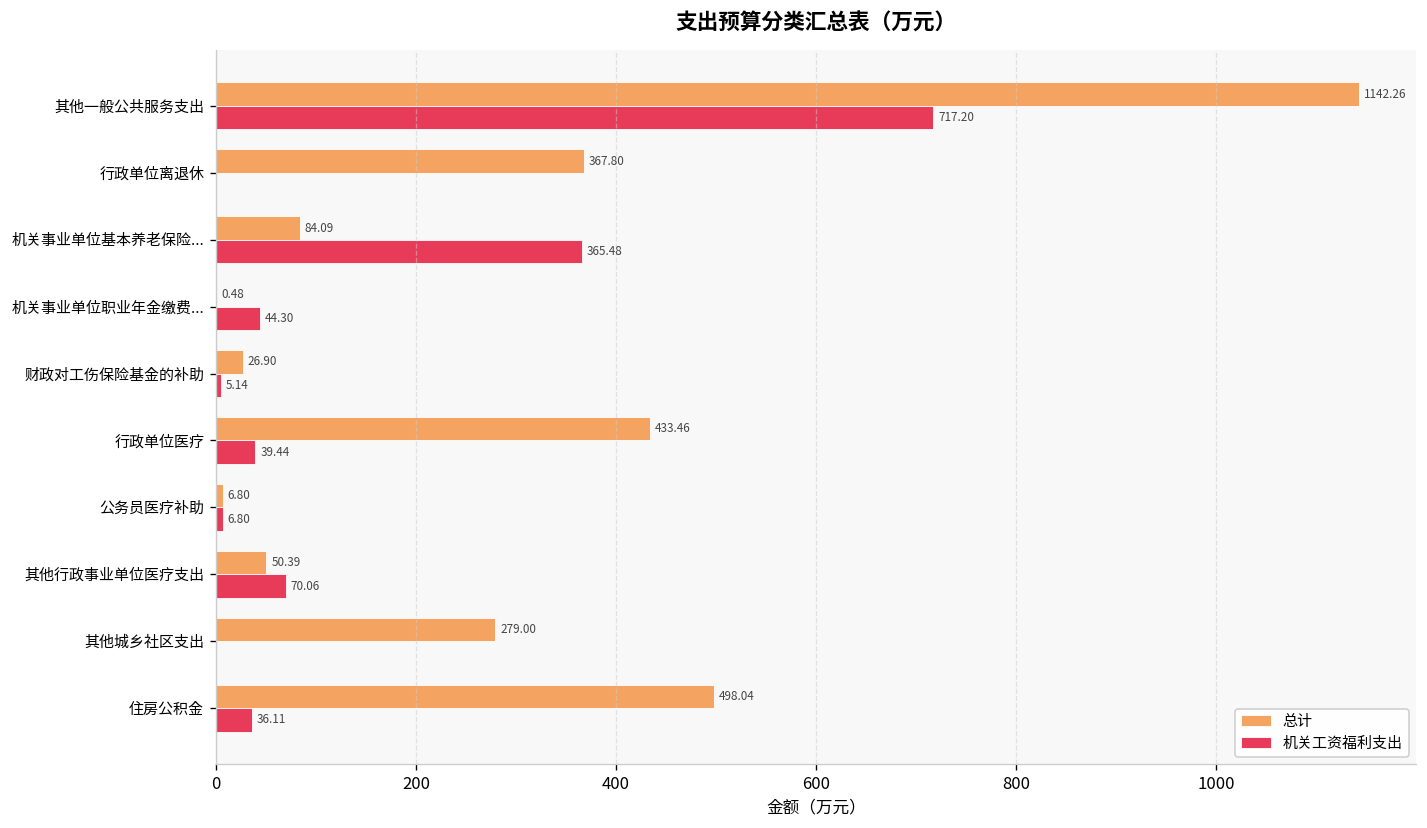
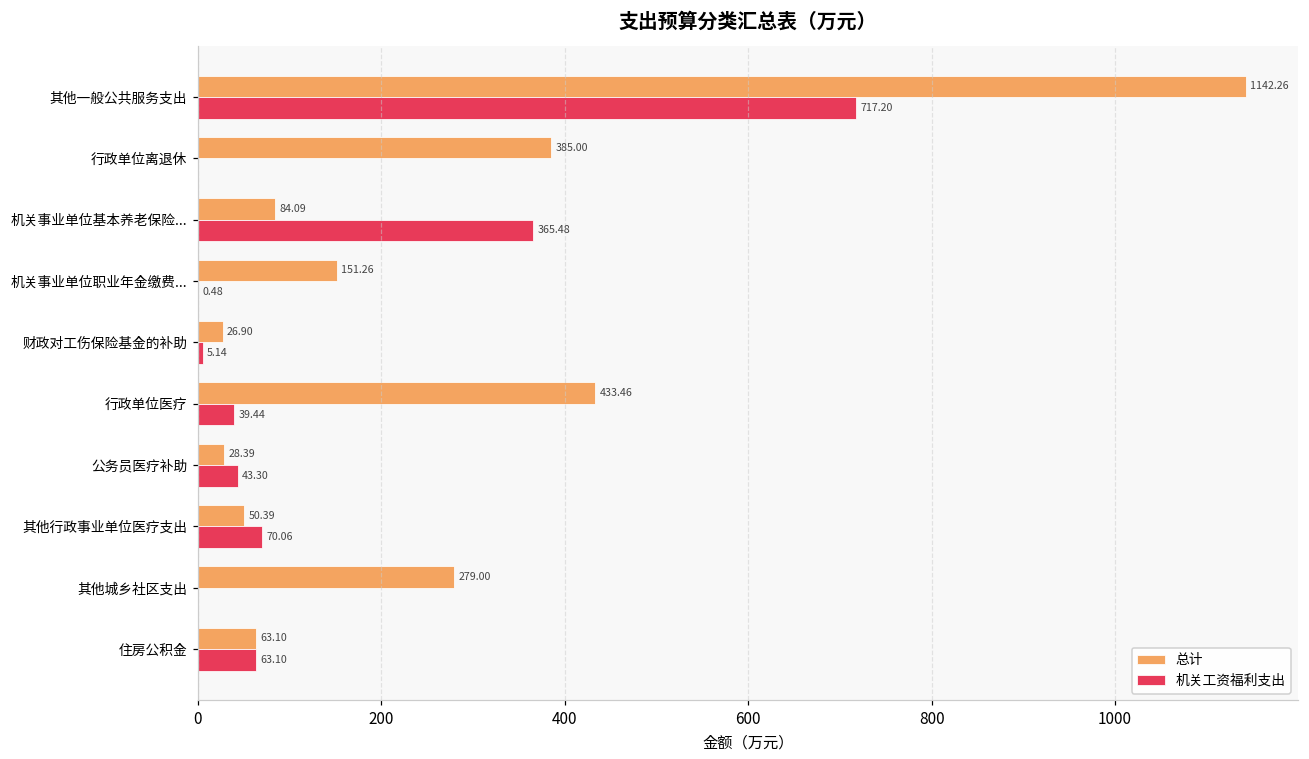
  {
    "总计": {
      "其他一般公共服务支出": 1142.26,
-     "行政单位离退休": 367.80,
+     "行政单位离退休": 385.00,
      "机关事业单位基本养老保险...": 84.09,
-     "机关事业单位职业年金缴费...": 0.48,
+     "机关事业单位职业年金缴费...": 151.26,
      "财政对工伤保险基金的补助": 26.90,
      "行政单位医疗": 433.46,
-     "公务员医疗补助": 6.80,
+     "公务员医疗补助": 28.39,
      "其他行政事业单位医疗支出": 50.39,
      "其他城乡社区支出": 279.00,
-     "住房公积金": 498.04
+     "住房公积金": 63.10
    },
    "机关工资福利支出": {
      "其他一般公共服务支出": 717.20,
      "机关事业单位基本养老保险...": 365.48,
-     "机关事业单位职业年金缴费...": 44.30,
+     "机关事业单位职业年金缴费...": 0.48,
      "财政对工伤保险基金的补助": 5.14,
      "行政单位医疗": 39.44,
-     "公务员医疗补助": 6.80,
+     "公务员医疗补助": 43.30,
      "其他行政事业单位医疗支出": 70.06,
-     "住房公积金": 36.11
+     "住房公积金": 63.10
    }
  }
